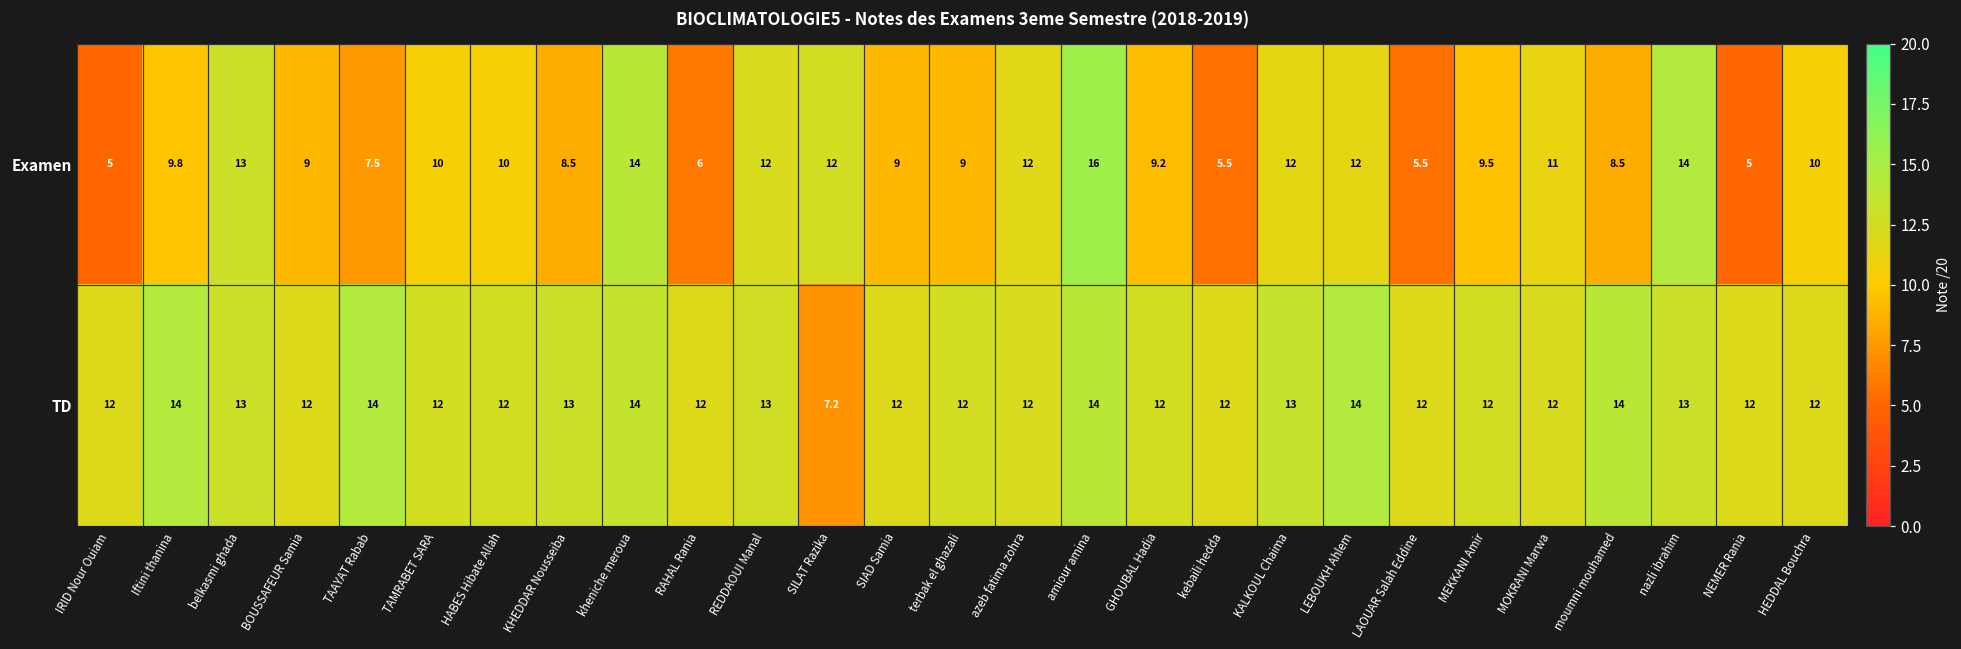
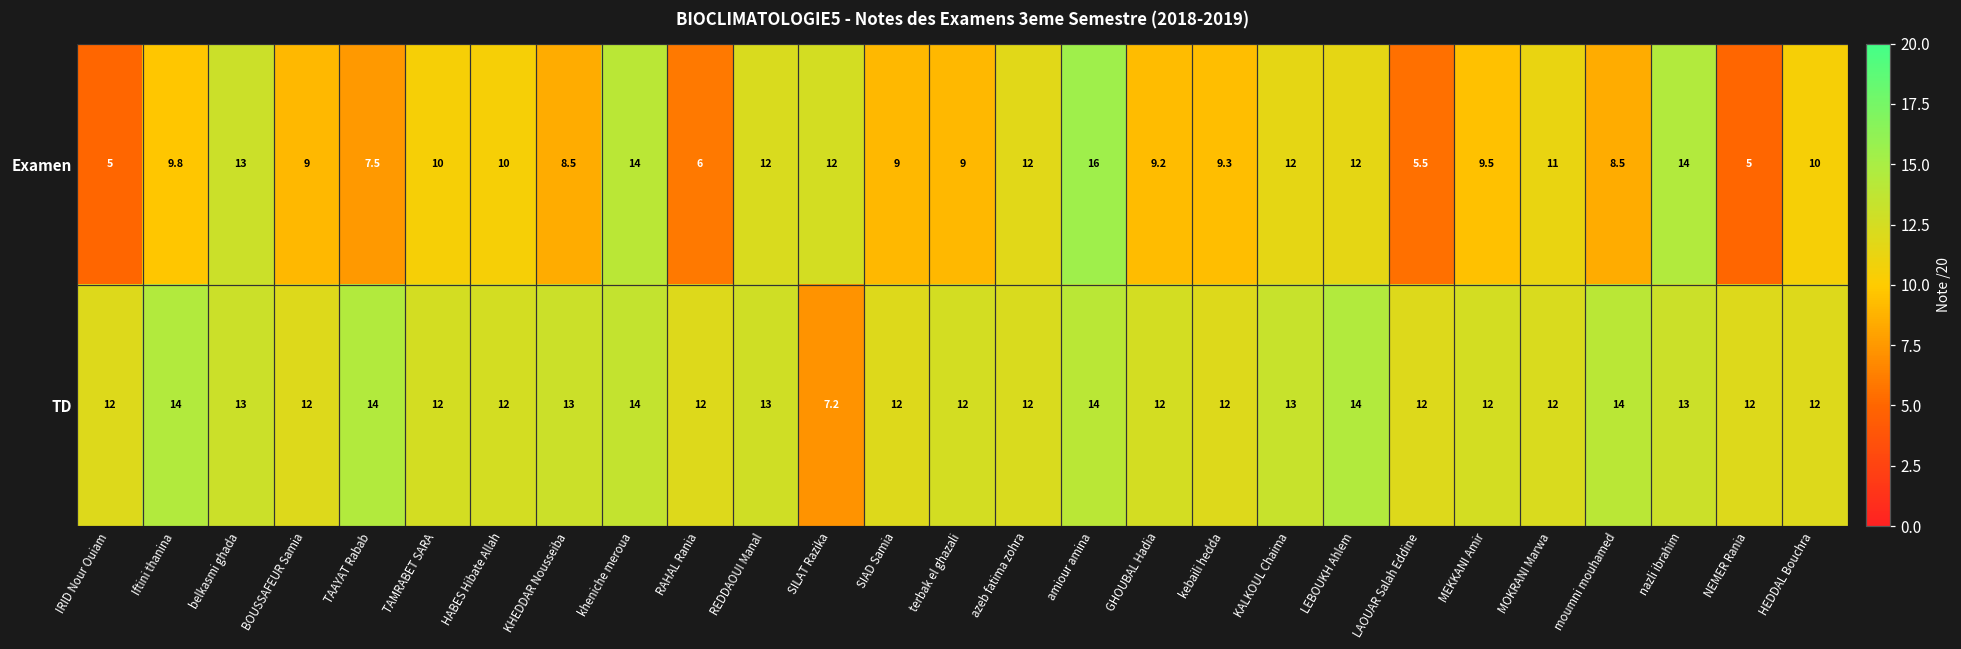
  {
    "Examen": {
      "IRID Nour Ouiam": 5,
      "Iftini thanina": 9.8,
      "belkasmi ghada": 13,
      "BOUSSAFEUR Samia": 9,
      "TAAYAT Rabab": 7.5,
      "TAMRABET SARA": 10,
      "HABES Hibate Allah": 10,
      "KHEDDAR Nousseiba": 8.5,
      "kheniche meroua": 14,
      "RAHAL Rania": 6,
      "REDDAOUI Manal": 12,
      "SILAT Razika": 12,
      "SIAD Samia": 9,
      "terbak el ghazali": 9,
      "azeb fatima zohra": 12,
      "amiour amina": 16,
      "GHOUBAL Hadia": 9.2,
-     "kebaili hedda": 5.5,
+     "kebaili hedda": 9.3,
      "KALKOUL Chaima": 12,
      "LEBOUKH Ahlem": 12,
      "LAOUAR Salah Eddine": 5.5,
      "MEKKANI Amir": 9.5,
      "MOKRANI Marwa": 11,
      "moumni mouhamed": 8.5,
      "nazli ibrahim": 14,
      "NEMER Rania": 5,
      "HEDDAL Bouchra": 10
    },
    "TD": {
      "IRID Nour Ouiam": 12,
      "Iftini thanina": 14,
      "belkasmi ghada": 13,
      "BOUSSAFEUR Samia": 12,
      "TAAYAT Rabab": 14,
      "TAMRABET SARA": 12,
      "HABES Hibate Allah": 12,
      "KHEDDAR Nousseiba": 13,
      "kheniche meroua": 14,
      "RAHAL Rania": 12,
      "REDDAOUI Manal": 13,
      "SILAT Razika": 7.2,
      "SIAD Samia": 12,
      "terbak el ghazali": 12,
      "azeb fatima zohra": 12,
      "amiour amina": 14,
      "GHOUBAL Hadia": 12,
      "kebaili hedda": 12,
      "KALKOUL Chaima": 13,
      "LEBOUKH Ahlem": 14,
      "LAOUAR Salah Eddine": 12,
      "MEKKANI Amir": 12,
      "MOKRANI Marwa": 12,
      "moumni mouhamed": 14,
      "nazli ibrahim": 13,
      "NEMER Rania": 12,
      "HEDDAL Bouchra": 12
    }
  }
